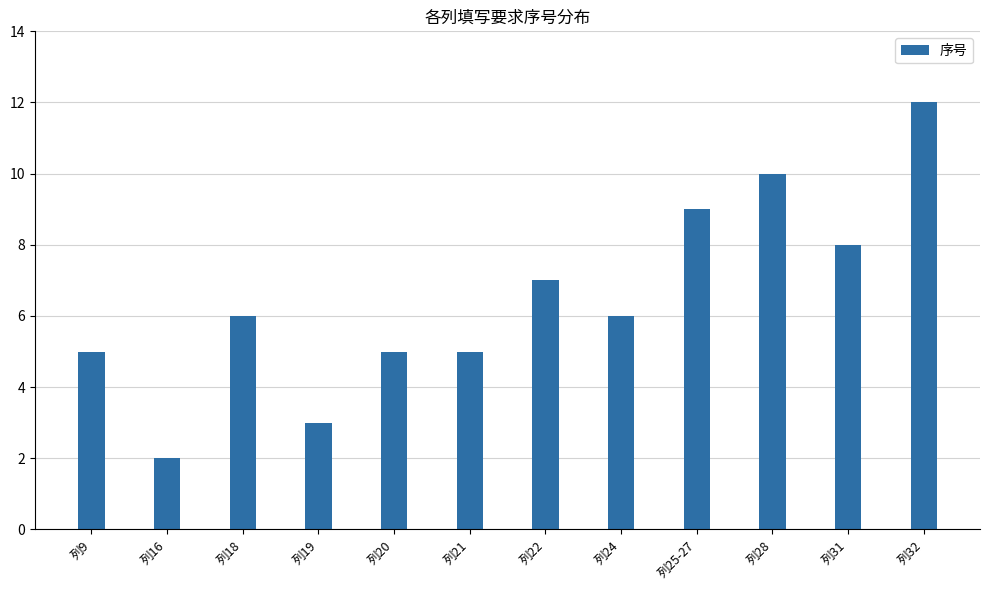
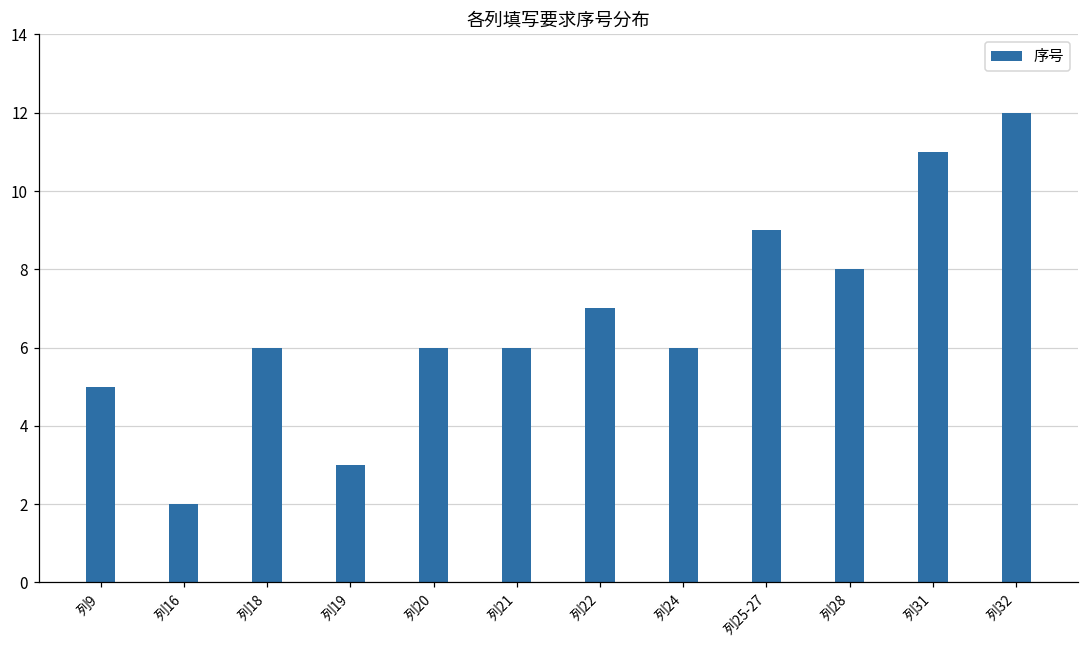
  {
    "列9": 5,
    "列16": 2,
    "列18": 6,
    "列19": 3,
-   "列20": 5,
-   "列21": 5,
+   "列20": 6,
+   "列21": 6,
    "列22": 7,
    "列24": 6,
    "列25-27": 9,
-   "列28": 10,
-   "列31": 8,
+   "列28": 8,
+   "列31": 11,
    "列32": 12
  }
